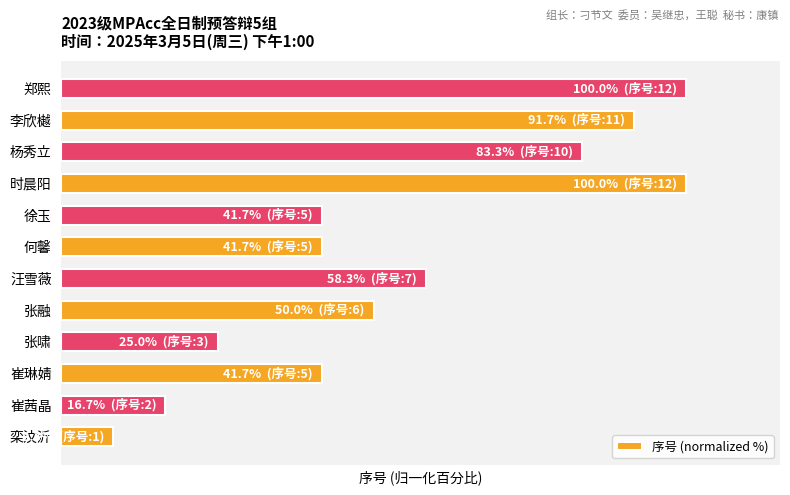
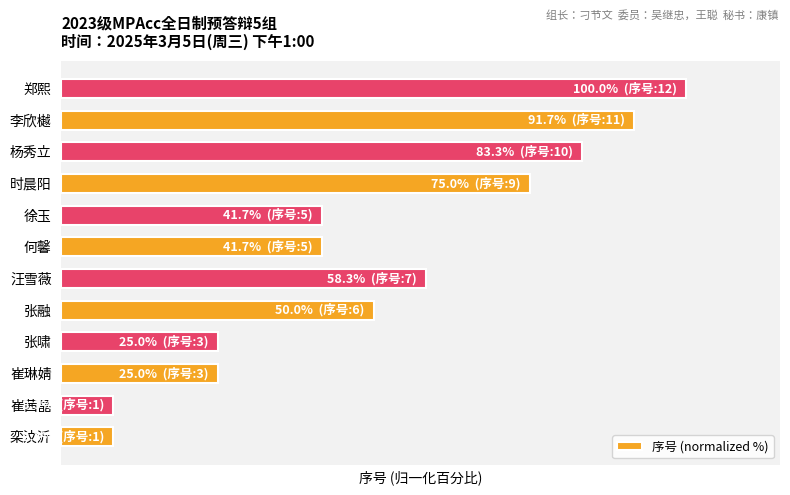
  {
    "郑熙": "100.0%",
    "李欣樾": "91.7%",
    "杨秀立": "83.3%",
-   "时晨阳": "100.0% (序号:12)",
+   "时晨阳": "75.0% (序号:9)",
    "徐玉": "41.7%",
    "何馨": "41.7%",
    "汪雪薇": "58.3%",
    "张融": "50.0%",
    "张啸": "25.0%",
-   "崔琳婧": "41.7% (序号:5)",
-   "崔茜晶": "16.7% (序号:2)",
+   "崔琳婧": "25.0% (序号:3)",
+   "崔茜晶": "8.3% (序号:1)",
    "栾汶沂": "8.3%"
  }
